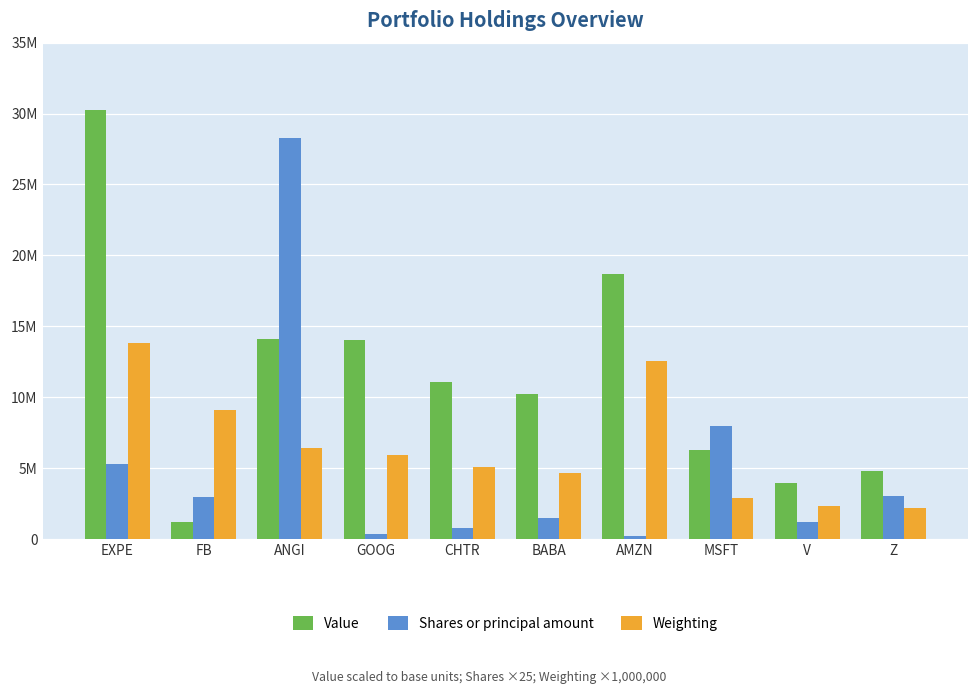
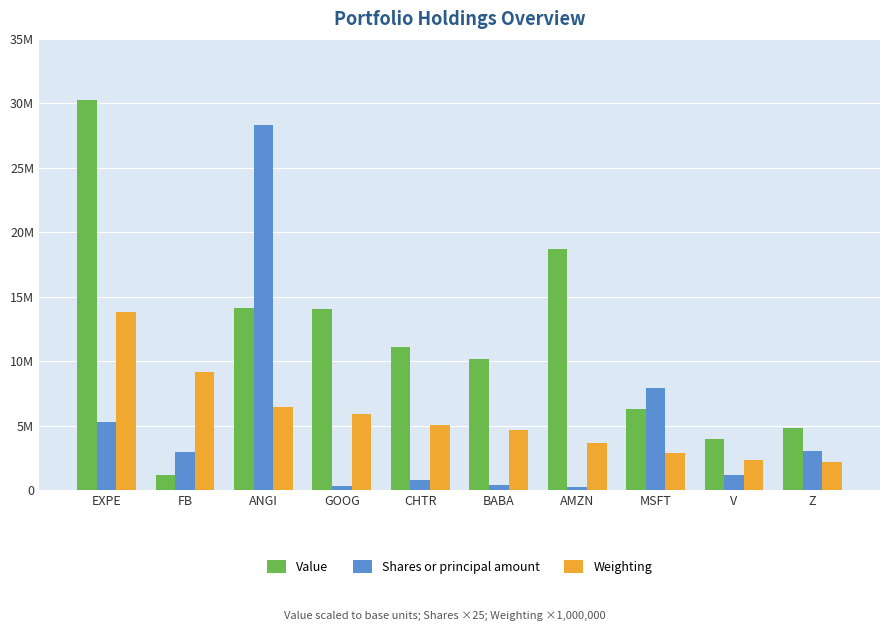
  {
    "Value": {
      "EXPE": 30200000,
      "FB": 1200000,
      "ANGI": 14100000,
      "GOOG": 14000000,
      "CHTR": 11100000,
      "BABA": 10200000,
      "AMZN": 18700000,
      "MSFT": 6300000,
      "V": 4000000,
      "Z": 4800000
    },
    "Shares or principal amount": {
      "EXPE": 5300000,
      "FB": 2900000,
      "ANGI": 28300000,
      "GOOG": 300000,
      "CHTR": 800000,
-     "BABA": 1500000,
+     "BABA": 400000,
      "AMZN": 200000,
      "MSFT": 7900000,
      "V": 1200000,
      "Z": 3000000
    },
    "Weighting": {
      "EXPE": 13800000,
      "FB": 9100000,
      "ANGI": 6400000,
      "GOOG": 5900000,
      "CHTR": 5100000,
      "BABA": 4700000,
-     "AMZN": 12600000,
+     "AMZN": 3700000,
      "MSFT": 2900000,
      "V": 2300000,
      "Z": 2200000
    }
  }
